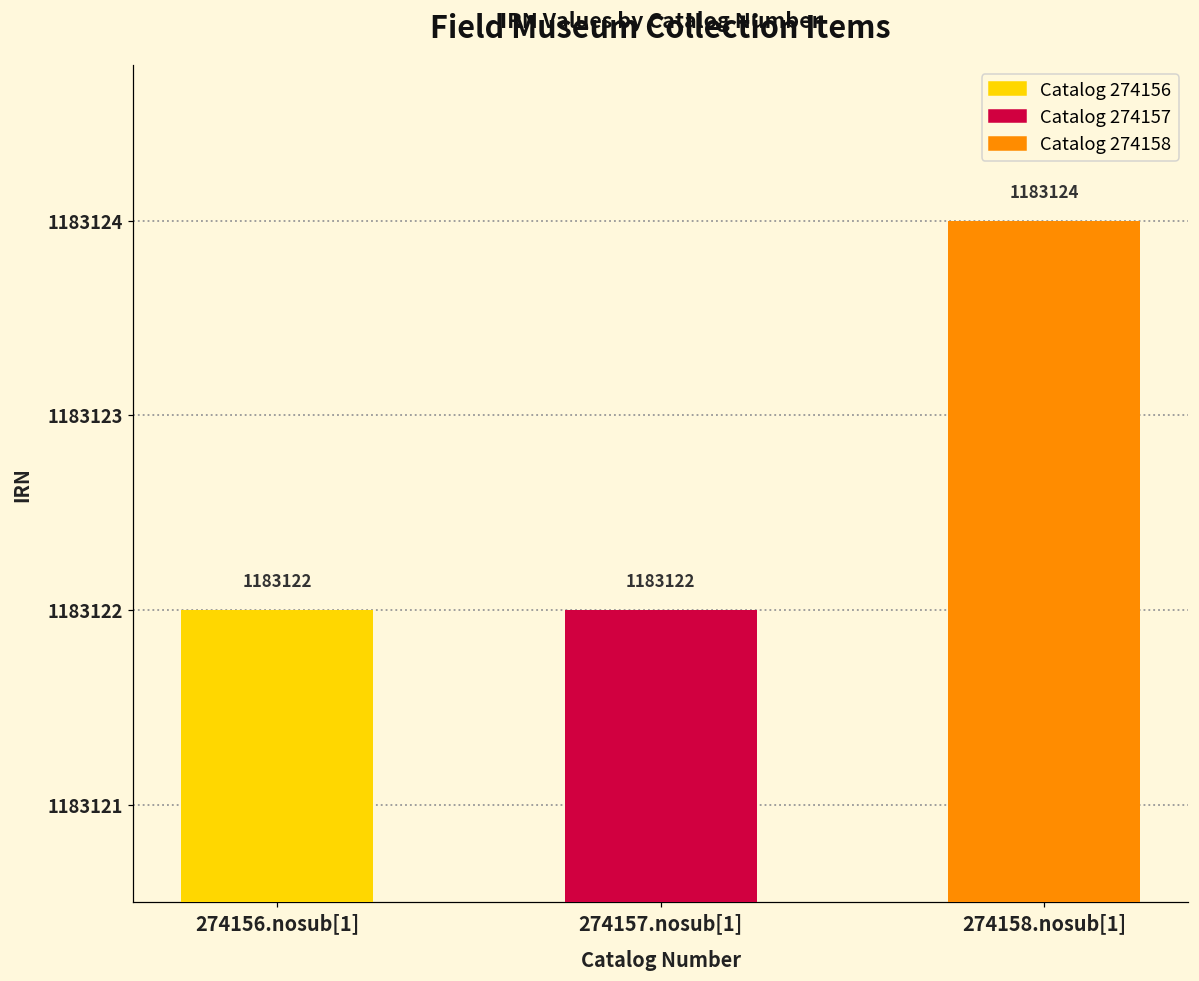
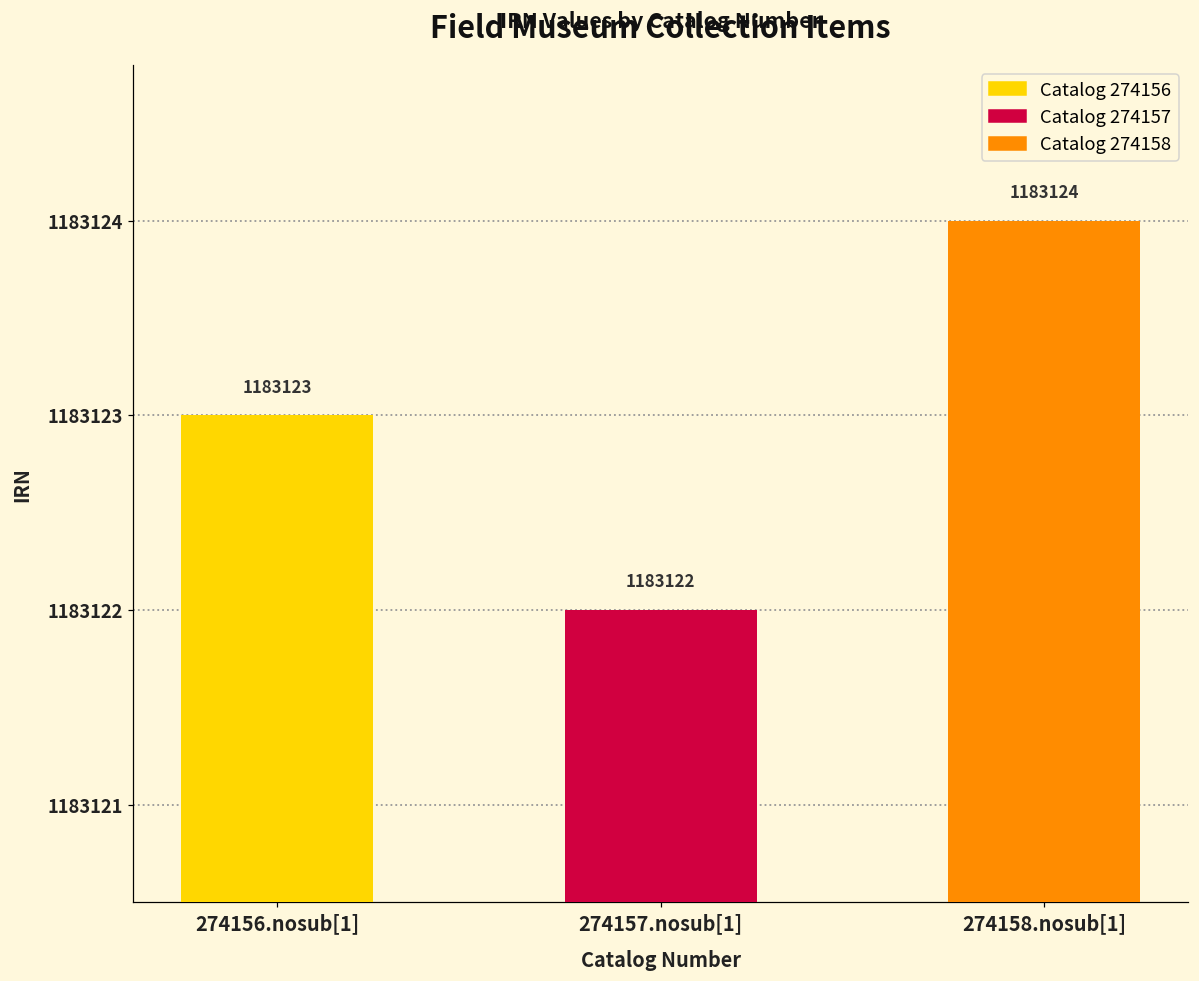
  {
-   "274156.nosub[1]": 1183122,
+   "274156.nosub[1]": 1183123,
    "274157.nosub[1]": 1183122,
    "274158.nosub[1]": 1183124
  }
